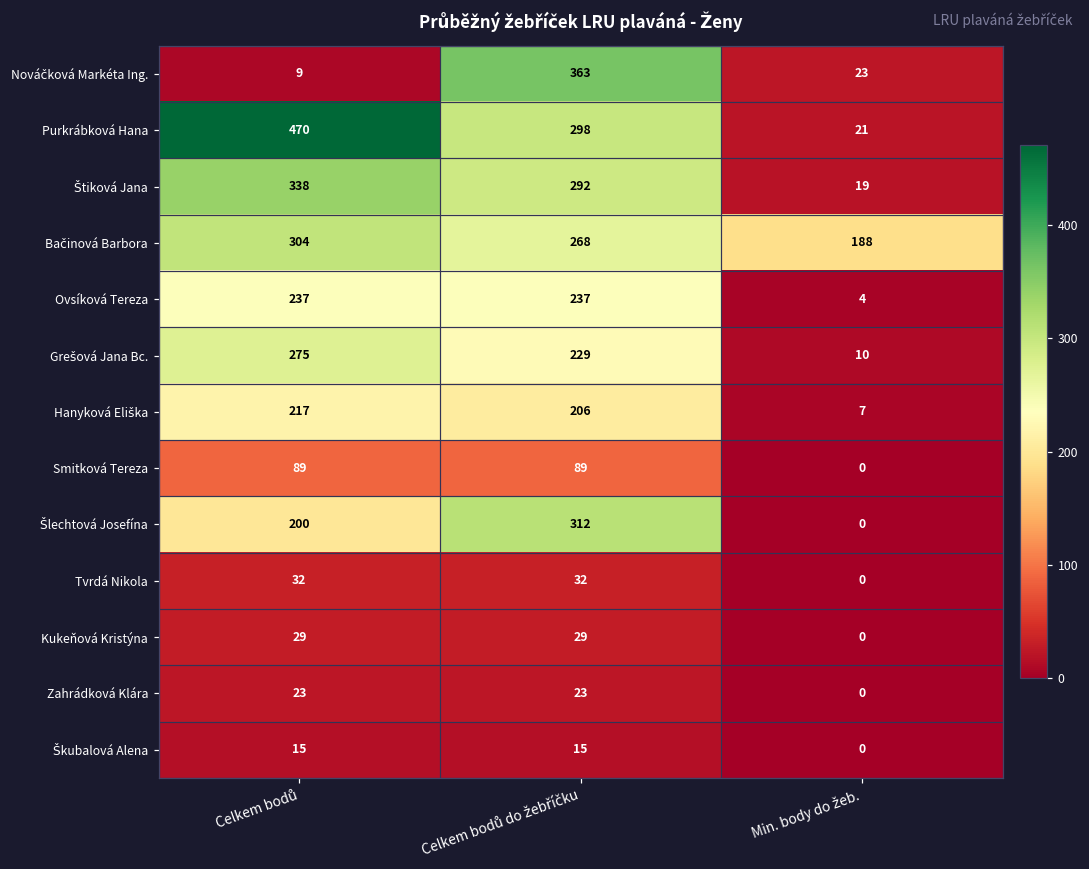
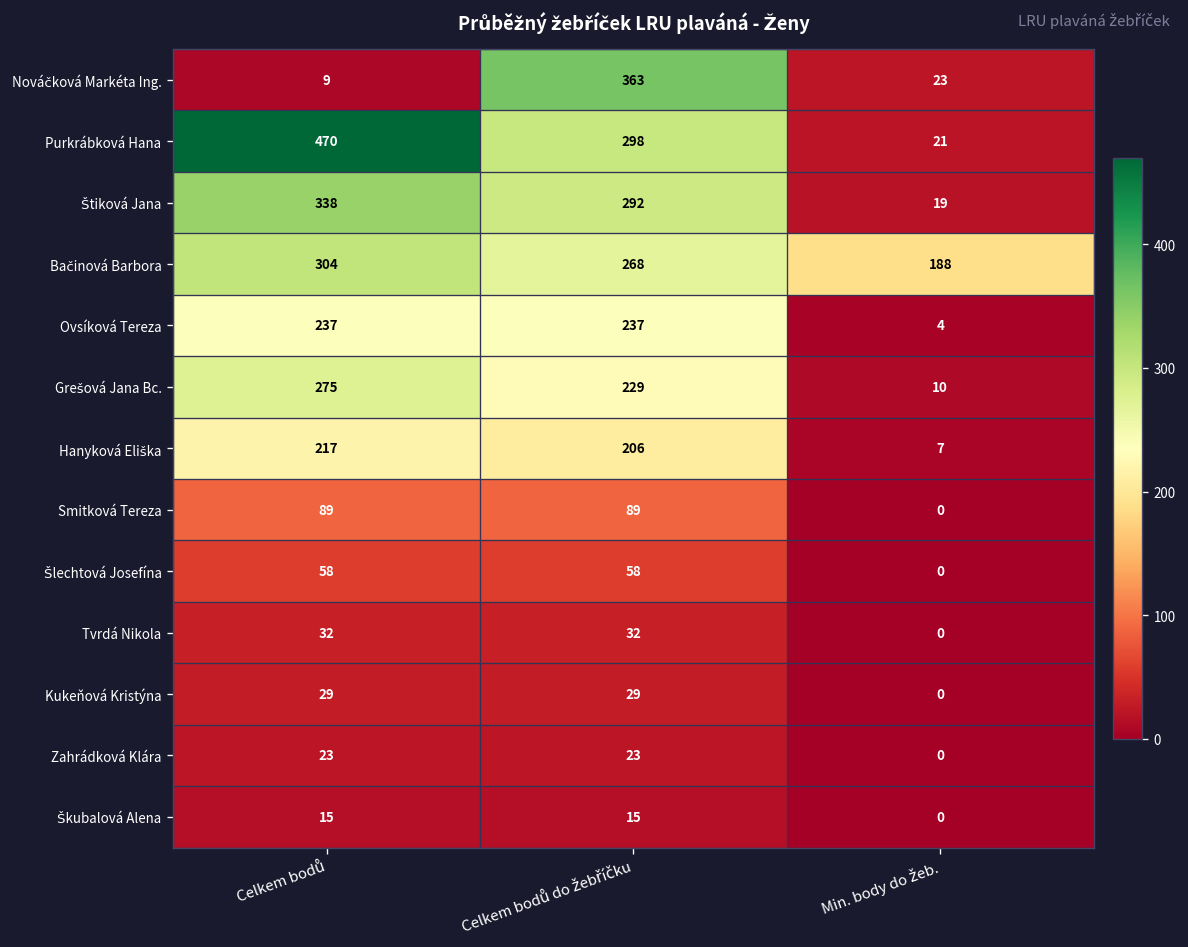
  {
    "Nováčková Markéta Ing.": {
      "Celkem bodů": 9,
      "Celkem bodů do žebříčku": 363,
      "Min. body do žeb.": 23
    },
    "Purkrábková Hana": {
      "Celkem bodů": 470,
      "Celkem bodů do žebříčku": 298,
      "Min. body do žeb.": 21
    },
    "Štiková Jana": {
      "Celkem bodů": 338,
      "Celkem bodů do žebříčku": 292,
      "Min. body do žeb.": 19
    },
    "Bačinová Barbora": {
      "Celkem bodů": 304,
      "Celkem bodů do žebříčku": 268,
      "Min. body do žeb.": 188
    },
    "Ovsíková Tereza": {
      "Celkem bodů": 237,
      "Celkem bodů do žebříčku": 237,
      "Min. body do žeb.": 4
    },
    "Grešová Jana Bc.": {
      "Celkem bodů": 275,
      "Celkem bodů do žebříčku": 229,
      "Min. body do žeb.": 10
    },
    "Hanyková Eliška": {
      "Celkem bodů": 217,
      "Celkem bodů do žebříčku": 206,
      "Min. body do žeb.": 7
    },
    "Smitková Tereza": {
      "Celkem bodů": 89,
      "Celkem bodů do žebříčku": 89,
      "Min. body do žeb.": 0
    },
    "Šlechtová Josefína": {
-     "Celkem bodů": 200,
-     "Celkem bodů do žebříčku": 312,
+     "Celkem bodů": 58,
+     "Celkem bodů do žebříčku": 58,
      "Min. body do žeb.": 0
    },
    "Tvrdá Nikola": {
      "Celkem bodů": 32,
      "Celkem bodů do žebříčku": 32,
      "Min. body do žeb.": 0
    },
    "Kukeňová Kristýna": {
      "Celkem bodů": 29,
      "Celkem bodů do žebříčku": 29,
      "Min. body do žeb.": 0
    },
    "Zahrádková Klára": {
      "Celkem bodů": 23,
      "Celkem bodů do žebříčku": 23,
      "Min. body do žeb.": 0
    },
    "Škubalová Alena": {
      "Celkem bodů": 15,
      "Celkem bodů do žebříčku": 15,
      "Min. body do žeb.": 0
    }
  }
